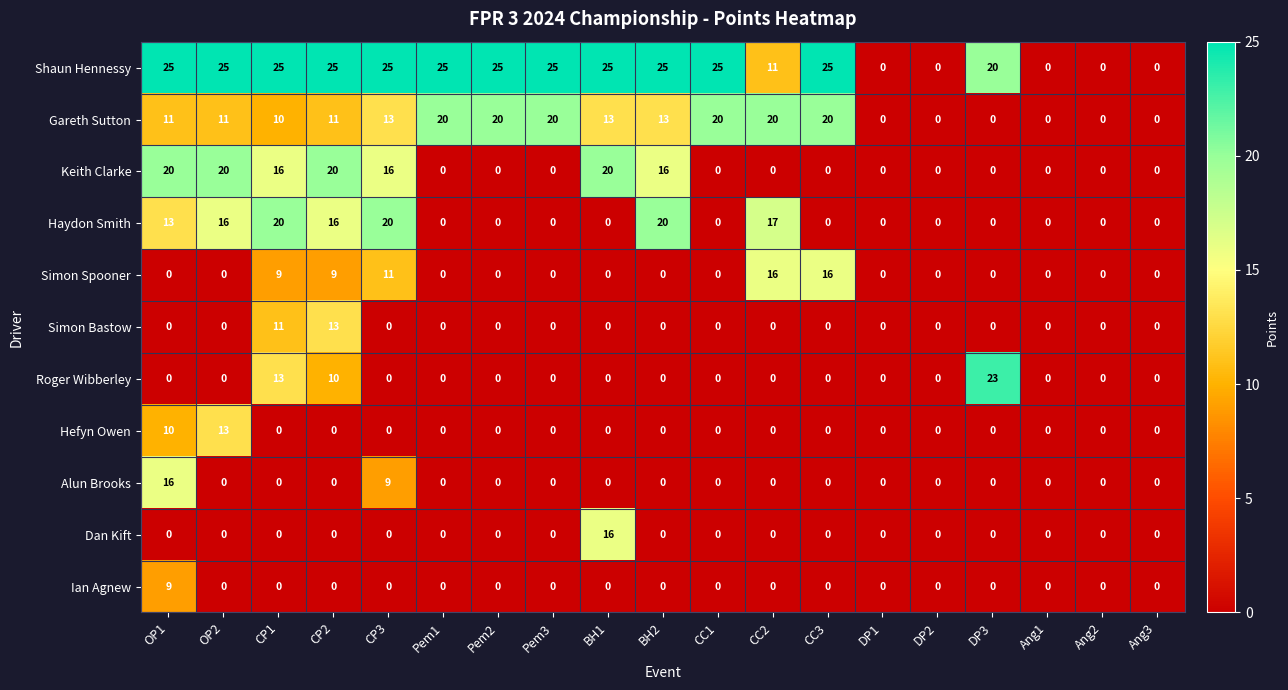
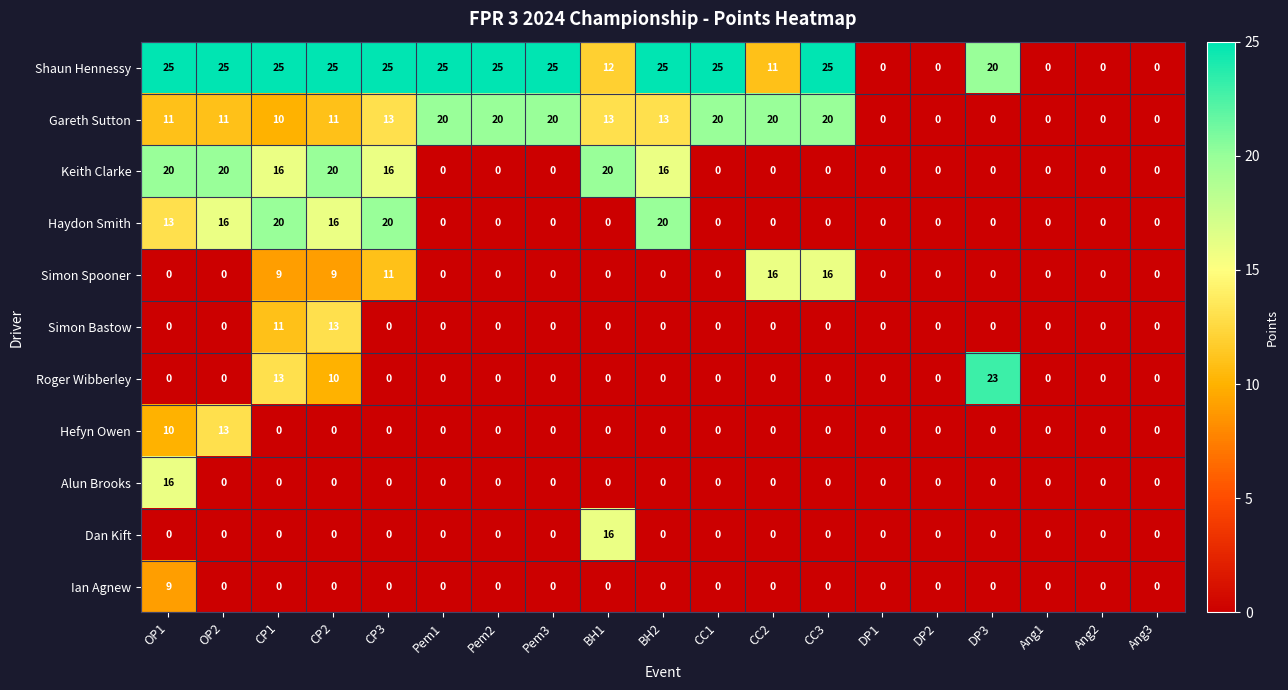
  {
    "Shaun Hennessy": {
      "OP1": 25,
      "OP2": 25,
      "CP1": 25,
      "CP2": 25,
      "CP3": 25,
      "Pem1": 25,
      "Pem2": 25,
      "Pem3": 25,
-     "BH1": 25,
+     "BH1": 12,
      "BH2": 25,
      "CC1": 25,
      "CC2": 11,
      "CC3": 25,
      "DP1": 0,
      "DP2": 0,
      "DP3": 20,
      "Ang1": 0,
      "Ang2": 0,
      "Ang3": 0
    },
    "Haydon Smith": {
      "OP1": 13,
      "OP2": 16,
      "CP1": 20,
      "CP2": 16,
      "CP3": 20,
      "Pem1": 0,
      "Pem2": 0,
      "Pem3": 0,
      "BH1": 0,
      "BH2": 20,
      "CC1": 0,
-     "CC2": 17,
+     "CC2": 0,
      "CC3": 0,
      "DP1": 0,
      "DP2": 0,
      "DP3": 0,
      "Ang1": 0,
      "Ang2": 0,
      "Ang3": 0
    },
    "Alun Brooks": {
      "OP1": 16,
      "OP2": 0,
      "CP1": 0,
      "CP2": 0,
-     "CP3": 9,
+     "CP3": 0,
      "Pem1": 0,
      "Pem2": 0,
      "Pem3": 0,
      "BH1": 0,
      "BH2": 0,
      "CC1": 0,
      "CC2": 0,
      "CC3": 0,
      "DP1": 0,
      "DP2": 0,
      "DP3": 0,
      "Ang1": 0,
      "Ang2": 0,
      "Ang3": 0
    }
  }
